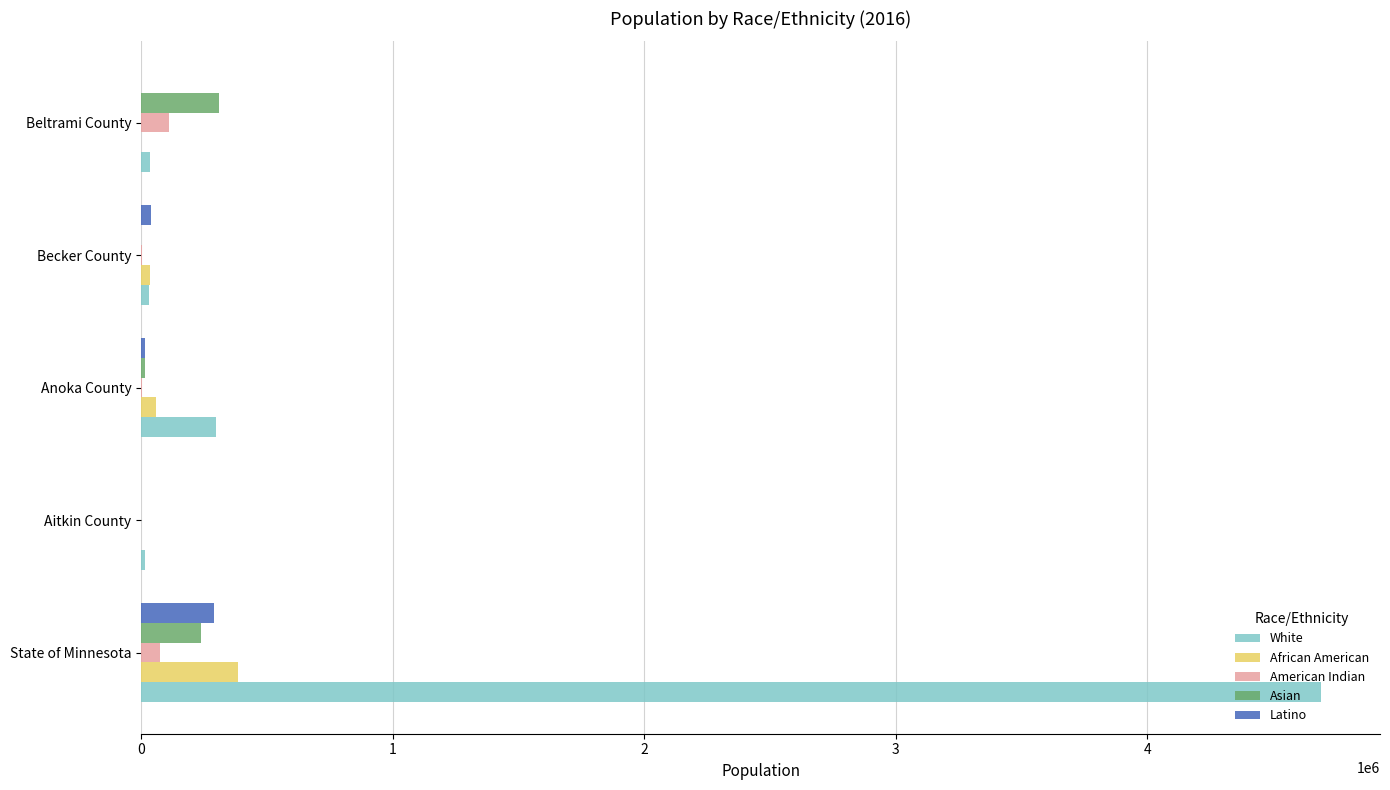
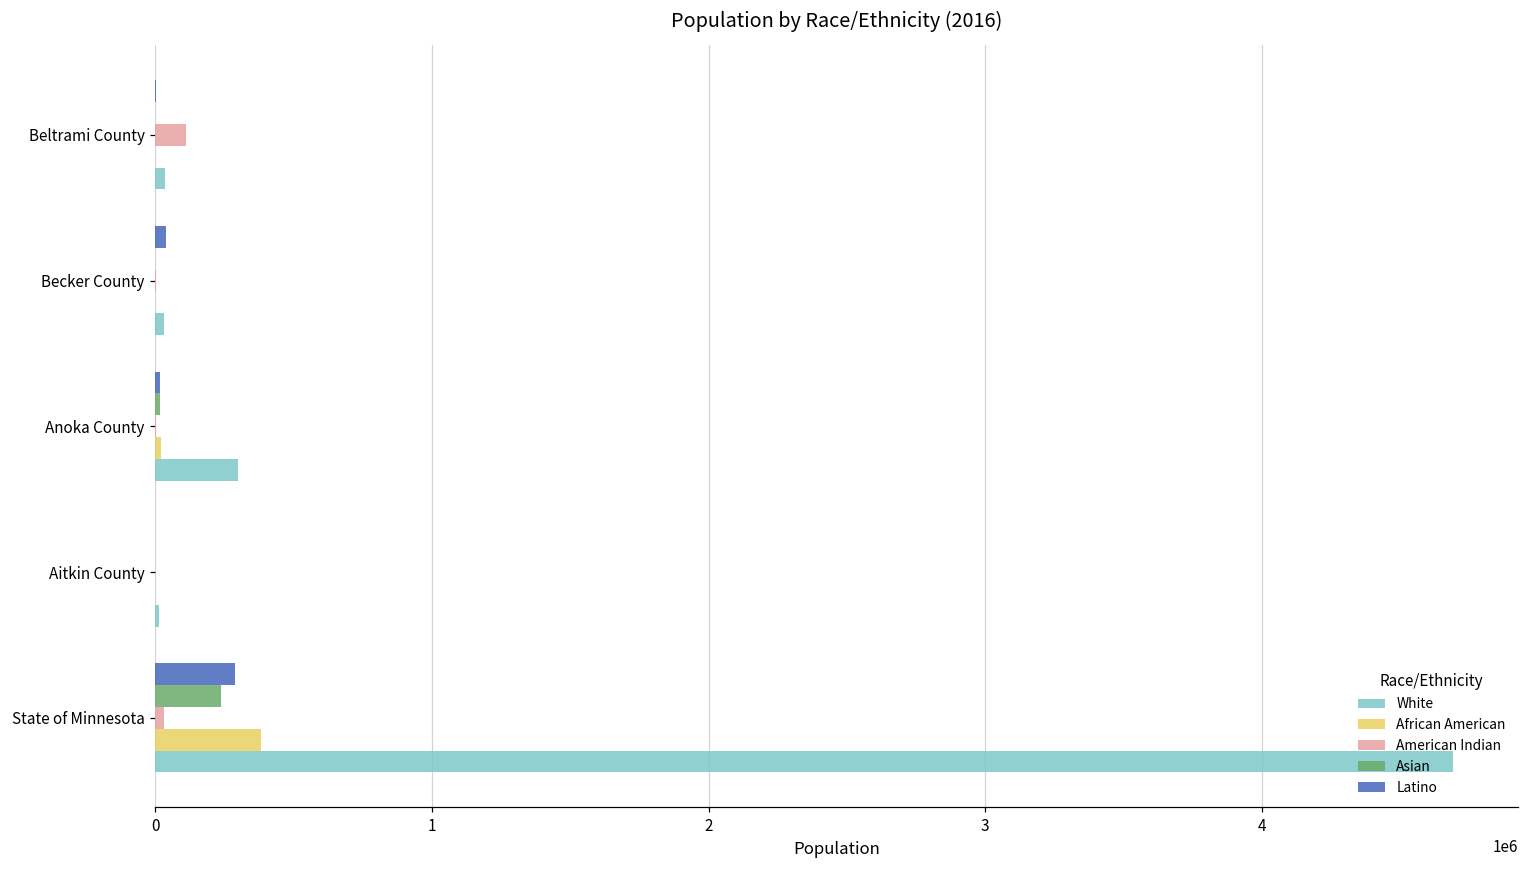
  {
    "White": {
      "Beltrami County": 30000,
      "Becker County": 30000,
      "Anoka County": 300000,
      "Aitkin County": 10000,
      "State of Minnesota": 4690000
    },
    "African American": {
-     "Becker County": 40000,
-     "Anoka County": 60000,
+     "Becker County": 0,
+     "Anoka County": 20000,
      "State of Minnesota": 380000
    },
    "American Indian": {
      "Beltrami County": 110000,
-     "State of Minnesota": 70000
+     "State of Minnesota": 30000
    },
    "Asian": {
-     "Beltrami County": 310000,
+     "Beltrami County": 0,
      "Anoka County": 20000,
      "State of Minnesota": 240000
    },
    "Latino": {
      "Becker County": 40000,
      "Anoka County": 20000,
      "State of Minnesota": 290000
    }
  }
